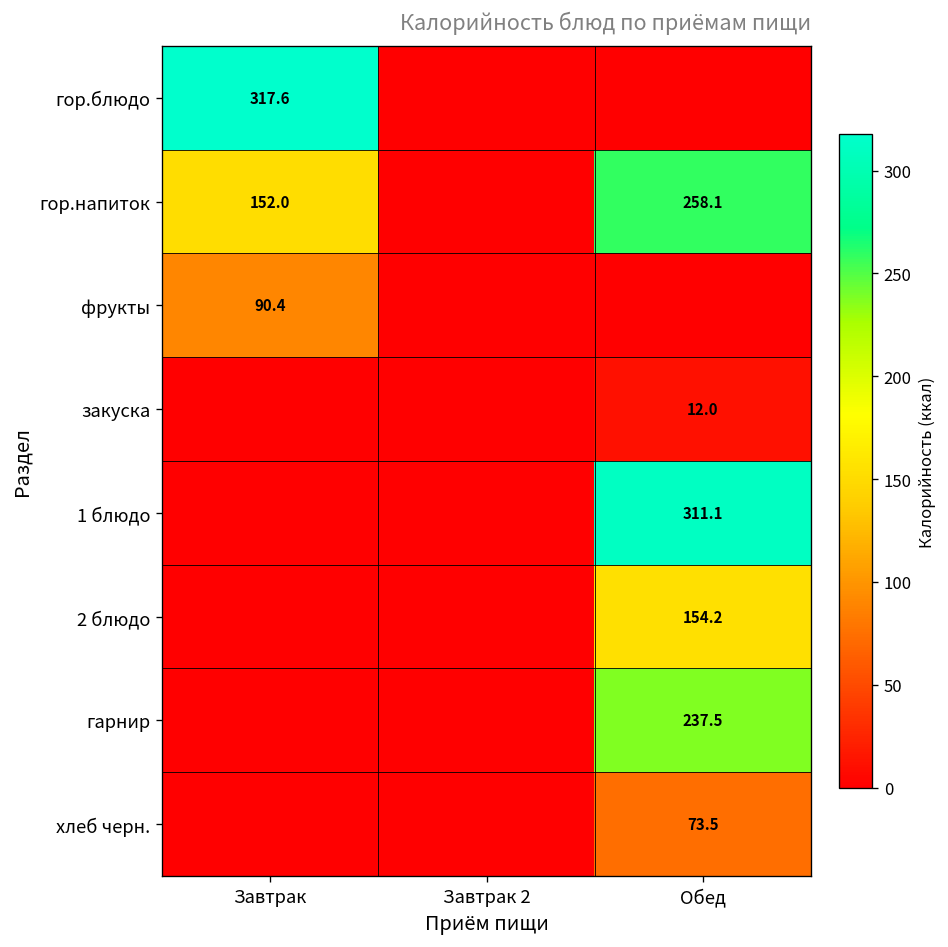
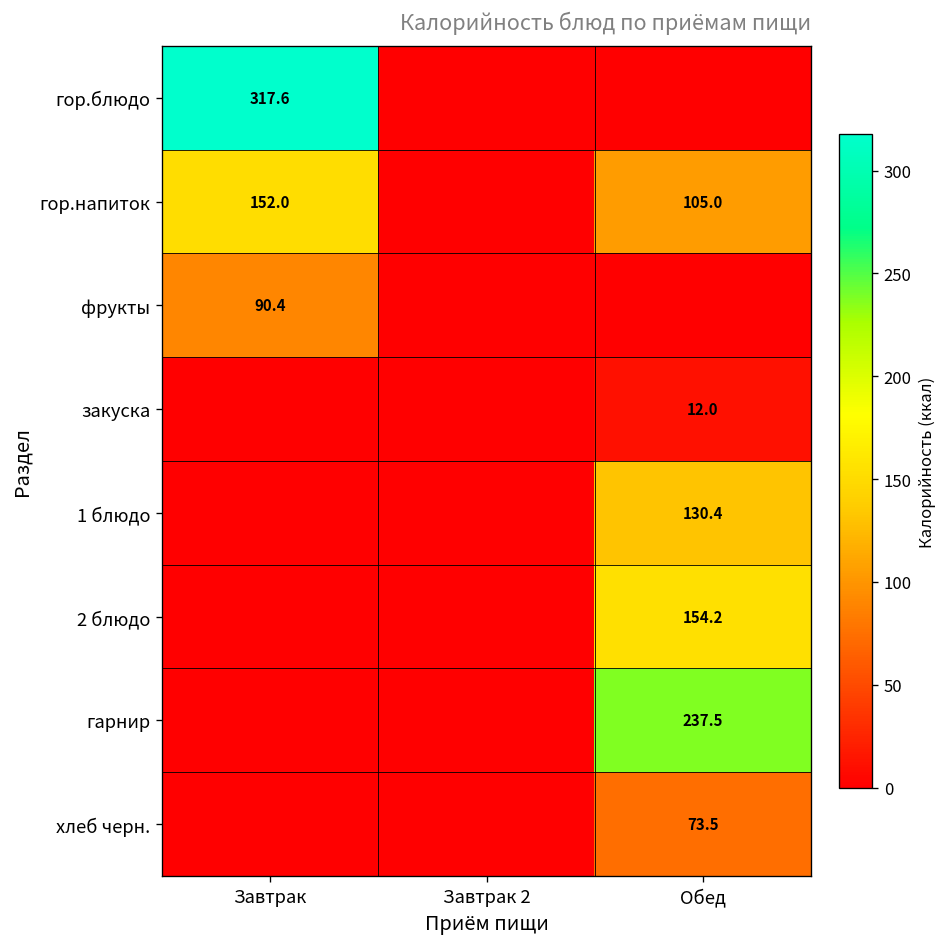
  {
    "гор.блюдо": {
      "Завтрак": 317.6
    },
    "гор.напиток": {
      "Завтрак": 152.0,
-     "Обед": 258.1
+     "Обед": 105.0
    },
    "фрукты": {
      "Завтрак": 90.4
    },
    "закуска": {
      "Обед": 12.0
    },
    "1 блюдо": {
-     "Обед": 311.1
+     "Обед": 130.4
    },
    "2 блюдо": {
      "Обед": 154.2
    },
    "гарнир": {
      "Обед": 237.5
    },
    "хлеб черн.": {
      "Обед": 73.5
    }
  }
